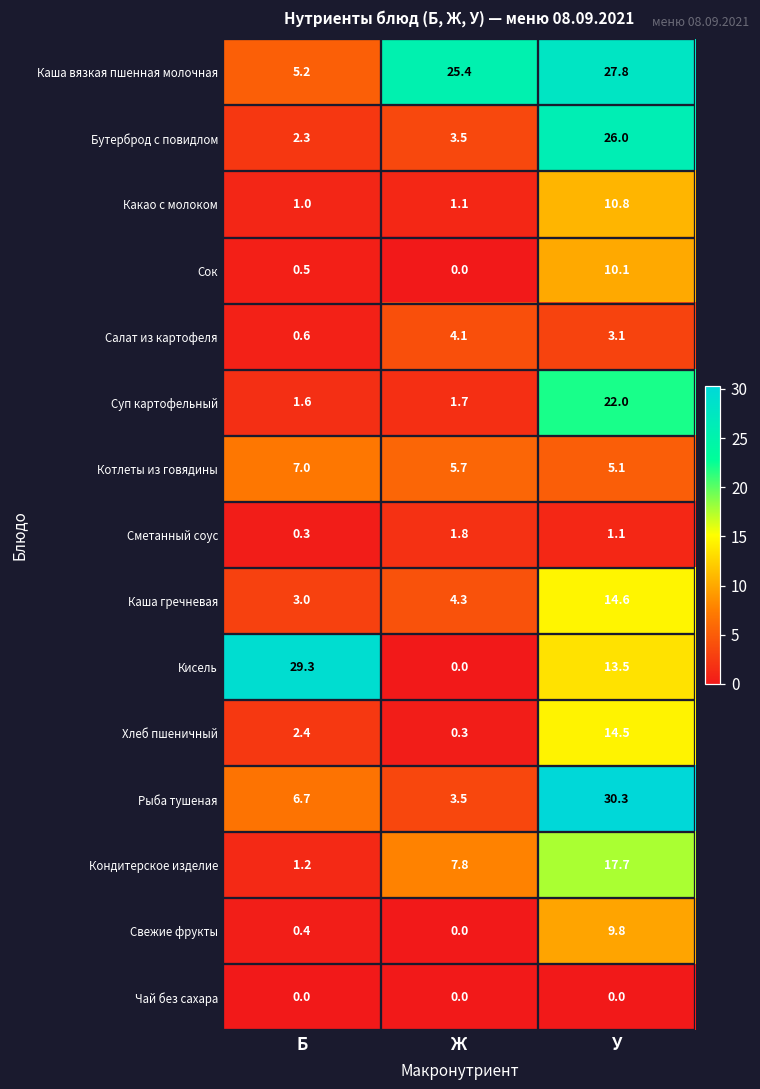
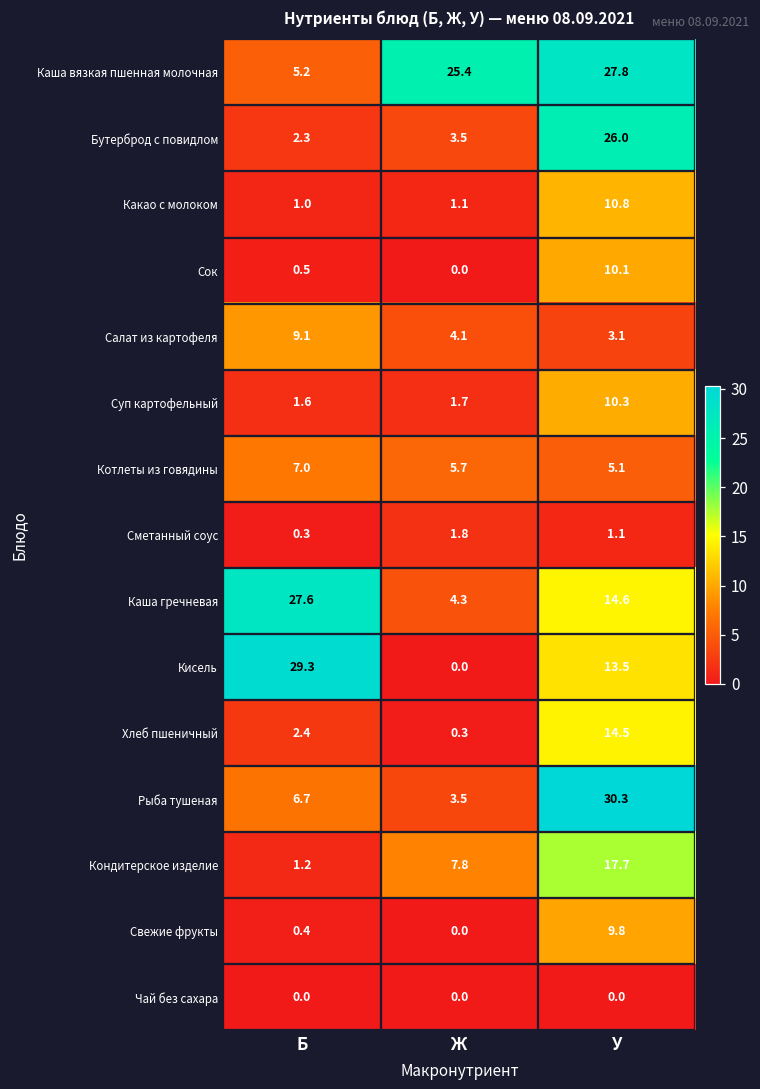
  {
    "Каша вязкая пшенная молочная": {
      "Б": 5.2,
      "Ж": 25.4,
      "У": 27.8
    },
    "Бутерброд с повидлом": {
      "Б": 2.3,
      "Ж": 3.5,
      "У": 26.0
    },
    "Какао с молоком": {
      "Б": 1.0,
      "Ж": 1.1,
      "У": 10.8
    },
    "Сок": {
      "Б": 0.5,
      "Ж": 0.0,
      "У": 10.1
    },
    "Салат из картофеля": {
-     "Б": 0.6,
+     "Б": 9.1,
      "Ж": 4.1,
      "У": 3.1
    },
    "Суп картофельный": {
      "Б": 1.6,
      "Ж": 1.7,
-     "У": 22.0
+     "У": 10.3
    },
    "Котлеты из говядины": {
      "Б": 7.0,
      "Ж": 5.7,
      "У": 5.1
    },
    "Сметанный соус": {
      "Б": 0.3,
      "Ж": 1.8,
      "У": 1.1
    },
    "Каша гречневая": {
-     "Б": 3.0,
+     "Б": 27.6,
      "Ж": 4.3,
      "У": 14.6
    },
    "Кисель": {
      "Б": 29.3,
      "Ж": 0.0,
      "У": 13.5
    },
    "Хлеб пшеничный": {
      "Б": 2.4,
      "Ж": 0.3,
      "У": 14.5
    },
    "Рыба тушеная": {
      "Б": 6.7,
      "Ж": 3.5,
      "У": 30.3
    },
    "Кондитерское изделие": {
      "Б": 1.2,
      "Ж": 7.8,
      "У": 17.7
    },
    "Свежие фрукты": {
      "Б": 0.4,
      "Ж": 0.0,
      "У": 9.8
    },
    "Чай без сахара": {
      "Б": 0.0,
      "Ж": 0.0,
      "У": 0.0
    }
  }
